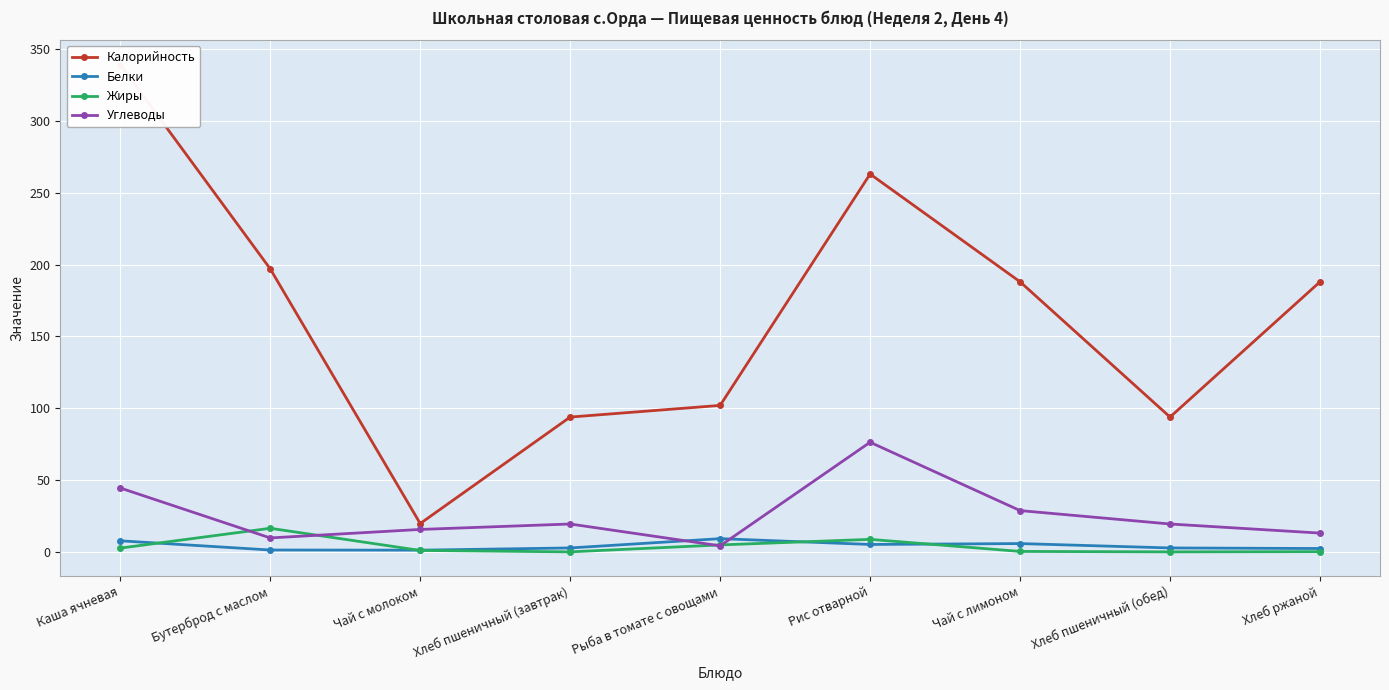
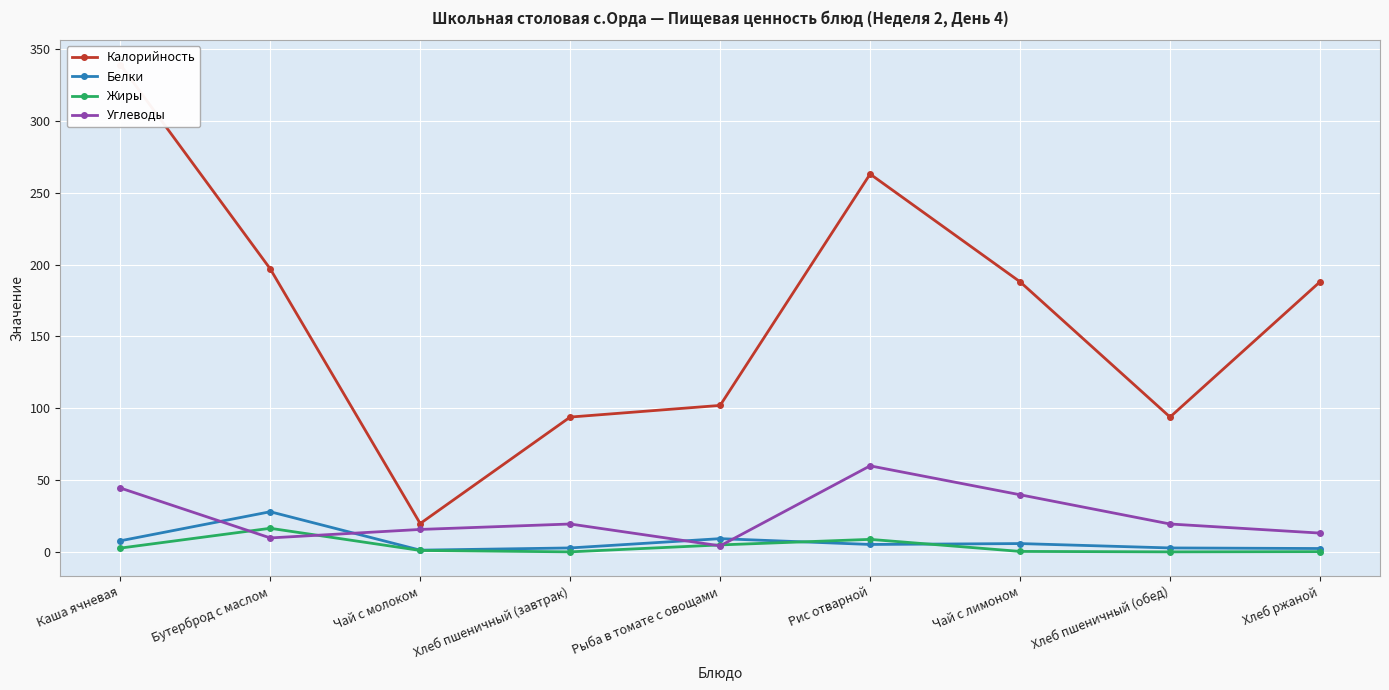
  {
    "Калорийность": {
      "Бутерброд с маслом": 197,
      "Чай с молоком": 20,
      "Хлеб пшеничный (завтрак)": 94,
      "Рыба в томате с овощами": 102,
      "Рис отварной": 263,
      "Чай с лимоном": 188,
      "Хлеб пшеничный (обед)": 94,
      "Хлеб ржаной": 188
    },
    "Белки": {
      "Каша ячневая": 8,
-     "Бутерброд с маслом": 2,
+     "Бутерброд с маслом": 28,
      "Хлеб пшеничный (завтрак)": 3,
      "Рыба в томате с овощами": 10,
      "Рис отварной": 5,
      "Чай с лимоном": 6,
      "Хлеб пшеничный (обед)": 3,
      "Хлеб ржаной": 3
    },
    "Жиры": {
      "Каша ячневая": 3,
      "Бутерброд с маслом": 17,
      "Хлеб пшеничный (завтрак)": 0,
      "Рис отварной": 9,
      "Чай с лимоном": 1,
      "Хлеб пшеничный (обед)": 0,
      "Хлеб ржаной": 0
    },
    "Углеводы": {
      "Каша ячневая": 45,
      "Бутерброд с маслом": 10,
      "Чай с молоком": 16,
      "Хлеб пшеничный (завтрак)": 20,
-     "Рис отварной": 77,
-     "Чай с лимоном": 29,
+     "Рис отварной": 60,
+     "Чай с лимоном": 40,
      "Хлеб пшеничный (обед)": 20,
      "Хлеб ржаной": 13
    }
  }
